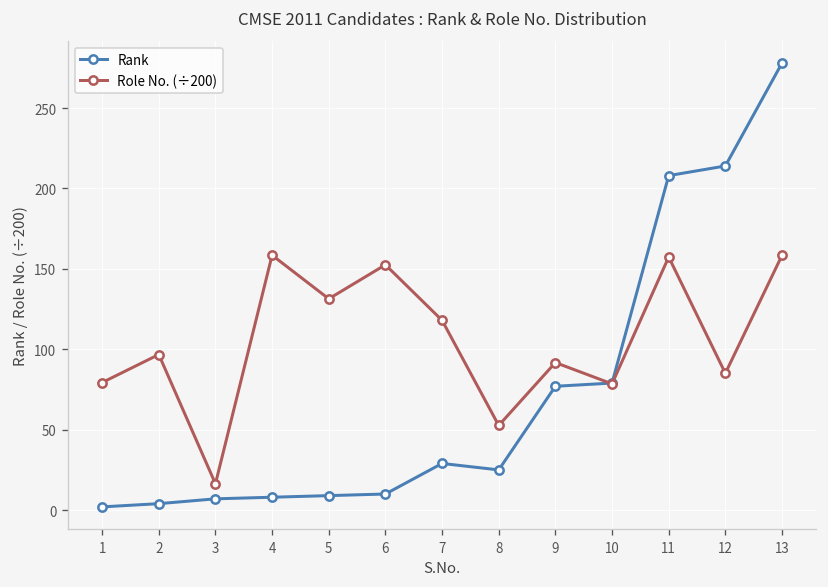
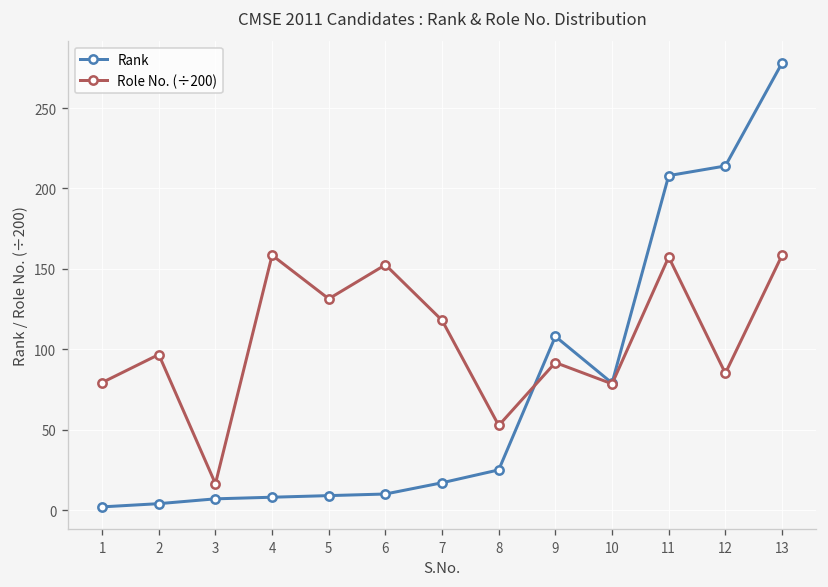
  {
    "Rank": {
      "1": 2,
      "2": 4,
      "3": 7,
      "4": 8,
      "5": 9,
      "6": 10,
-     "7": 29,
+     "7": 17,
      "8": 25,
-     "9": 77,
+     "9": 108,
      "11": 208,
      "12": 214,
      "13": 278
    },
    "Role No. (÷200)": {
      "1": 79,
      "2": 97,
      "3": 16,
      "4": 159,
      "5": 131,
      "6": 153,
      "7": 118,
      "8": 53,
      "9": 92,
      "11": 157,
      "12": 85,
      "13": 158
    }
  }
